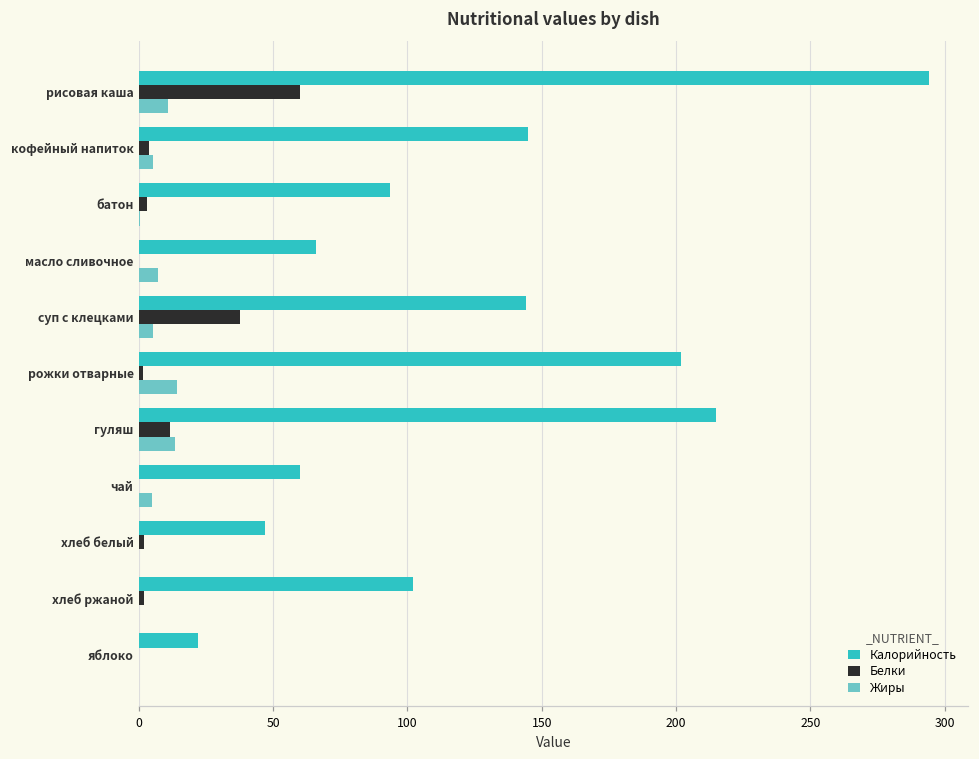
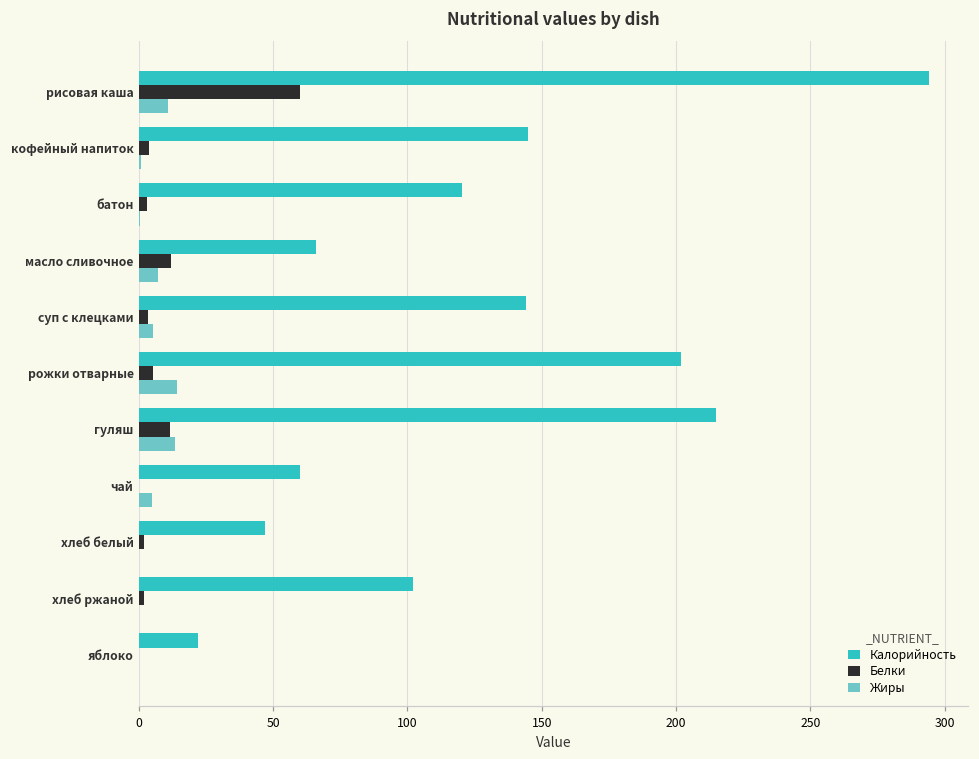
  {
    "Калорийность": {
      "рисовая каша": 294,
      "кофейный напиток": 145,
-     "батон": 94,
+     "батон": 120,
      "масло сливочное": 66,
      "суп с клецками": 144,
      "рожки отварные": 202,
      "гуляш": 215,
      "чай": 60,
      "хлеб белый": 47,
      "хлеб ржаной": 102,
      "яблоко": 22
    },
    "Белки": {
      "рисовая каша": 60,
      "кофейный напиток": 4,
      "батон": 3,
-     "масло сливочное": 0,
-     "суп с клецками": 38,
-     "рожки отварные": 2,
+     "масло сливочное": 12,
+     "суп с клецками": 4,
+     "рожки отварные": 5,
      "гуляш": 12,
      "чай": 0,
      "хлеб белый": 2,
      "хлеб ржаной": 2,
      "яблоко": 0
    },
    "Жиры": {
      "рисовая каша": 11,
-     "кофейный напиток": 5,
+     "кофейный напиток": 1,
      "масло сливочное": 7,
      "суп с клецками": 5,
      "рожки отварные": 14,
      "гуляш": 13,
      "чай": 5,
      "хлеб белый": 0,
      "хлеб ржаной": 0,
      "яблоко": 0
    }
  }
